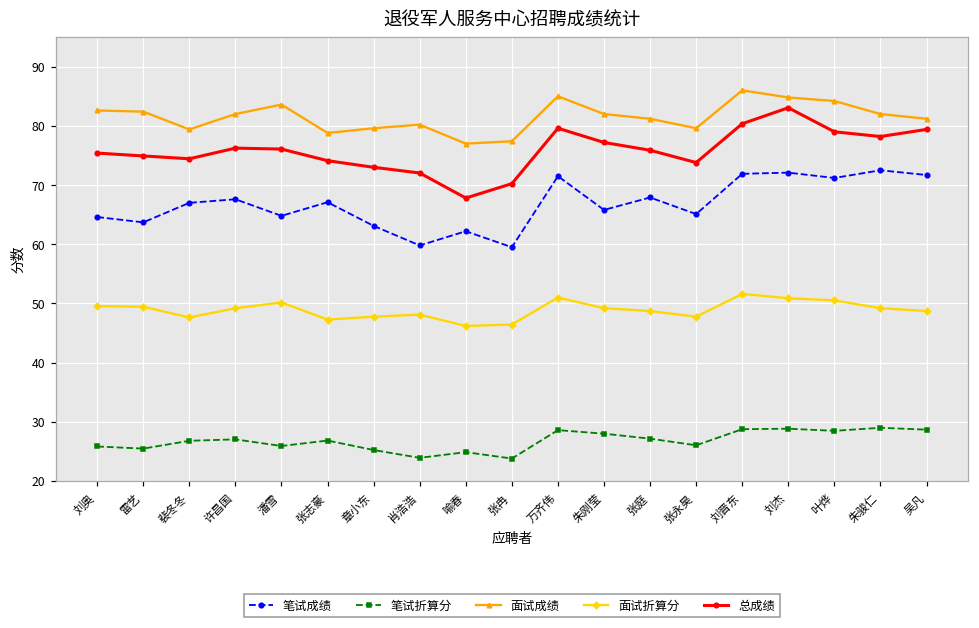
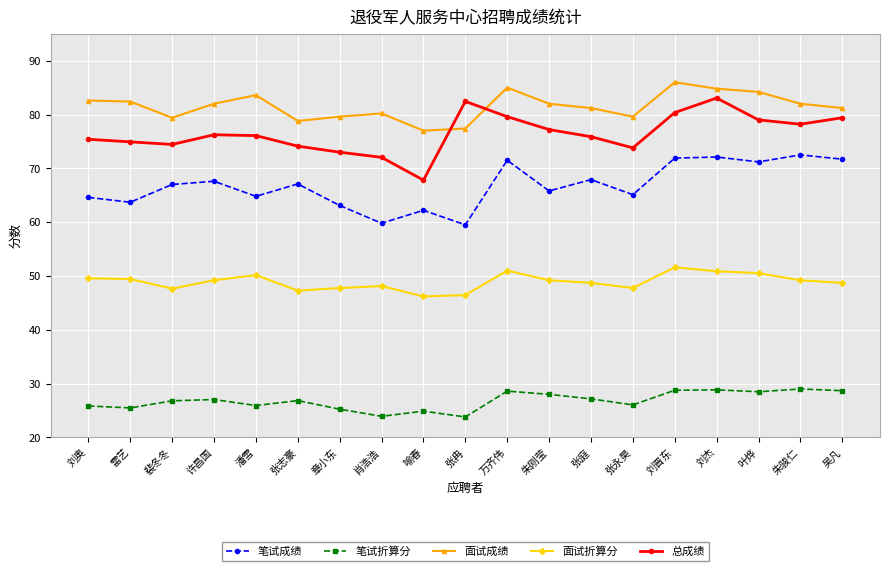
  {
    "笔试成绩": {
      "刘奥": 65,
      "雷艺": 64,
      "裴冬冬": 67,
      "许昌国": 68,
      "潘雪": 65,
      "张志豪": 67,
      "章小东": 63,
      "肖浩浩": 60,
      "喻春": 62,
      "张冉": 60,
      "万齐伟": 72,
      "朱刚莹": 66,
      "张庭": 68,
      "张永昊": 65,
      "刘晋东": 72,
      "刘杰": 72,
      "叶烨": 71,
      "朱骏仁": 73,
      "吴凡": 72
    },
    "笔试折算分": {
      "刘奥": 26,
      "雷艺": 25,
      "裴冬冬": 27,
      "许昌国": 27,
      "潘雪": 26,
      "张志豪": 27,
      "章小东": 25,
      "肖浩浩": 24,
      "喻春": 25,
      "张冉": 24,
      "万齐伟": 29,
      "朱刚莹": 28,
      "张庭": 27,
      "张永昊": 26,
      "刘晋东": 29,
      "刘杰": 29,
      "叶烨": 28,
      "朱骏仁": 29,
      "吴凡": 29
    },
    "总成绩": {
      "刘奥": 75,
      "雷艺": 75,
      "裴冬冬": 74,
      "许昌国": 76,
      "潘雪": 76,
      "张志豪": 74,
      "章小东": 73,
      "肖浩浩": 72,
      "喻春": 68,
-     "张冉": 70,
+     "张冉": 82,
      "万齐伟": 80,
      "朱刚莹": 77,
      "张庭": 76,
      "张永昊": 74,
      "刘晋东": 80,
      "刘杰": 83,
      "叶烨": 79,
      "朱骏仁": 78,
      "吴凡": 79
    }
  }
